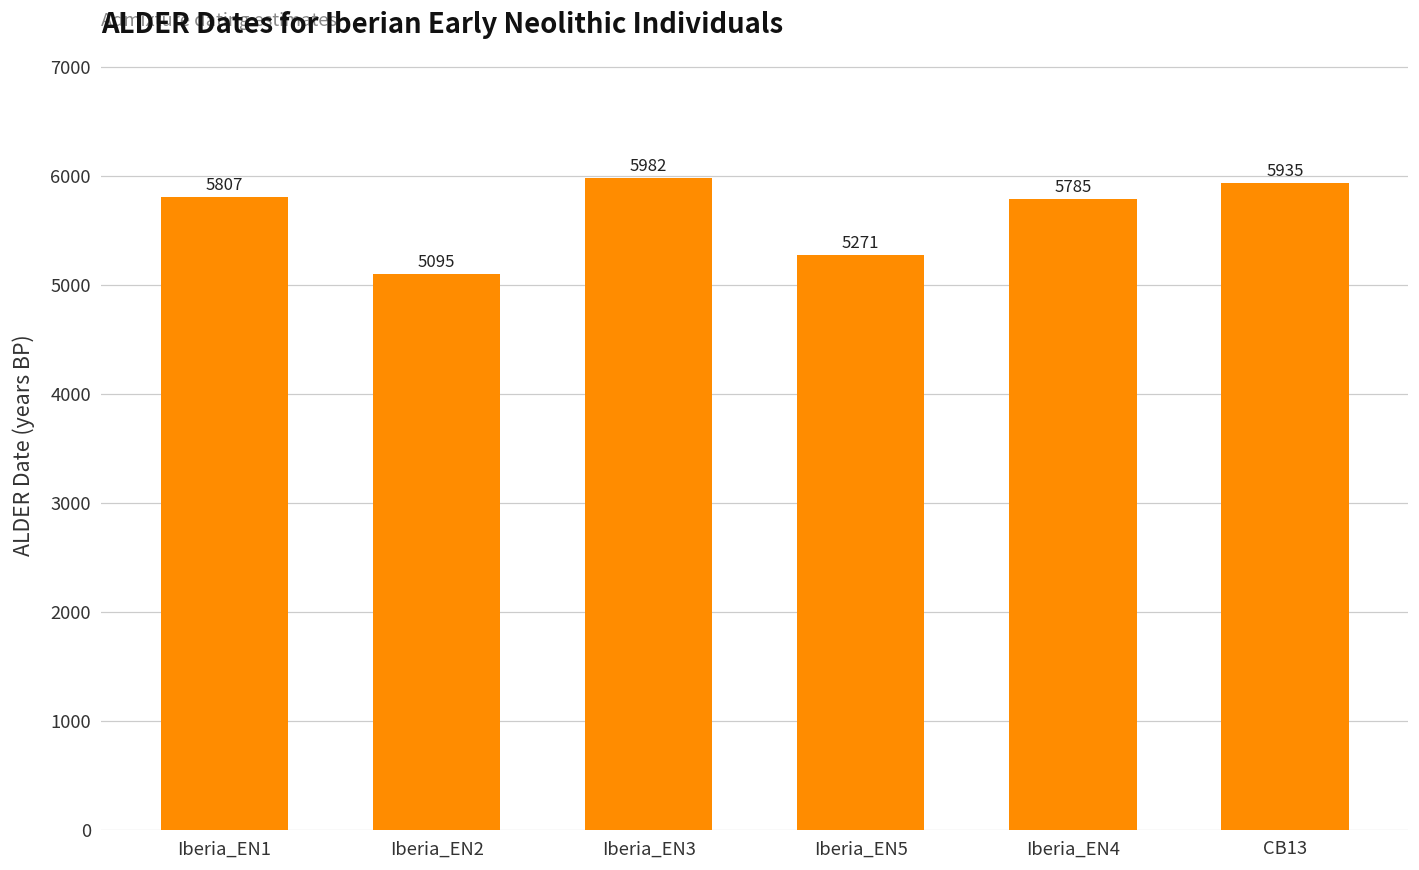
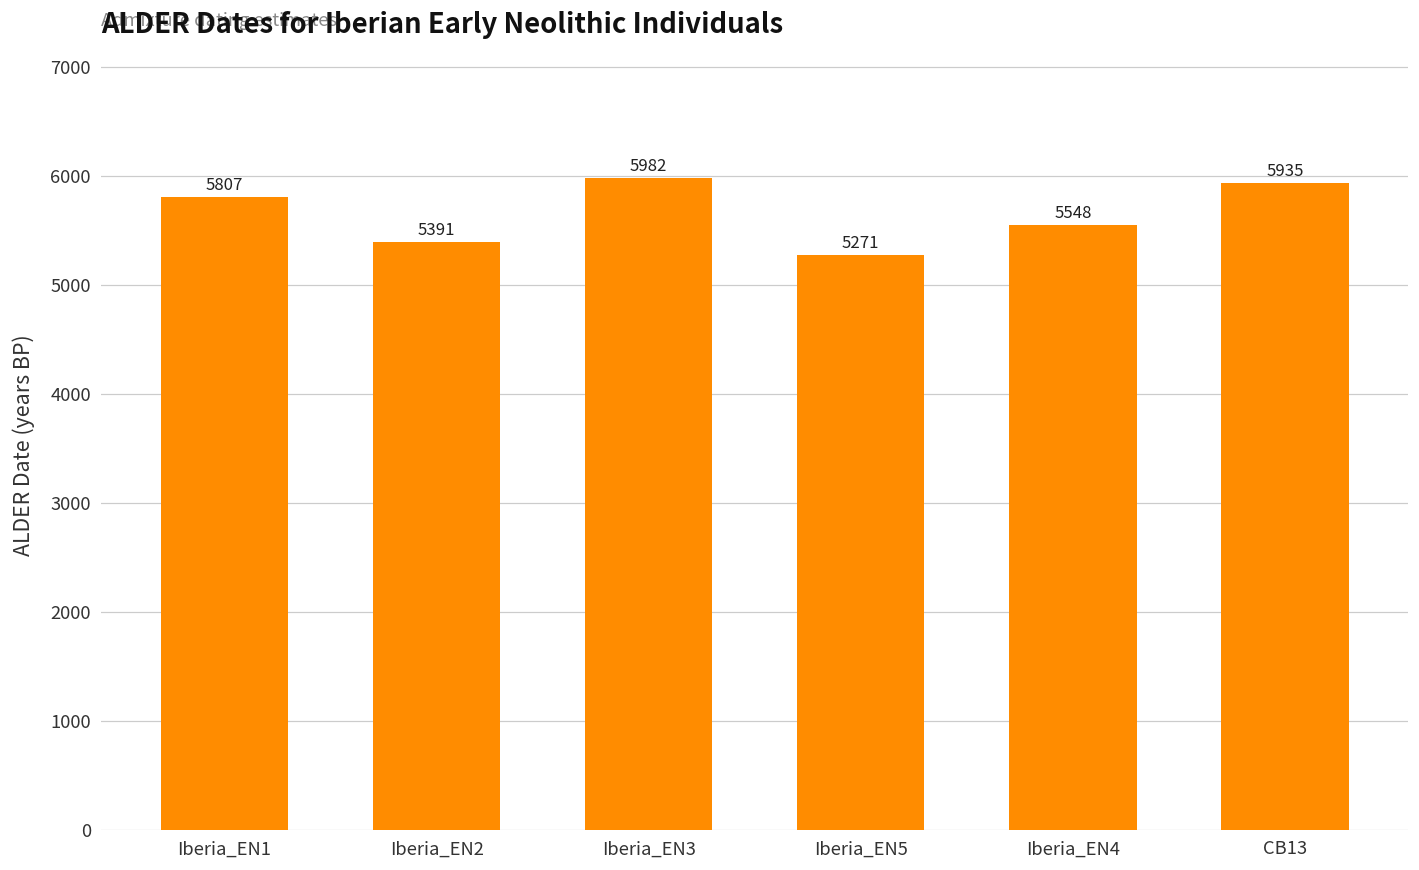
  {
    "Iberia_EN1": 5807,
-   "Iberia_EN2": 5095,
+   "Iberia_EN2": 5391,
    "Iberia_EN3": 5982,
    "Iberia_EN5": 5271,
-   "Iberia_EN4": 5785,
+   "Iberia_EN4": 5548,
    "CB13": 5935
  }
